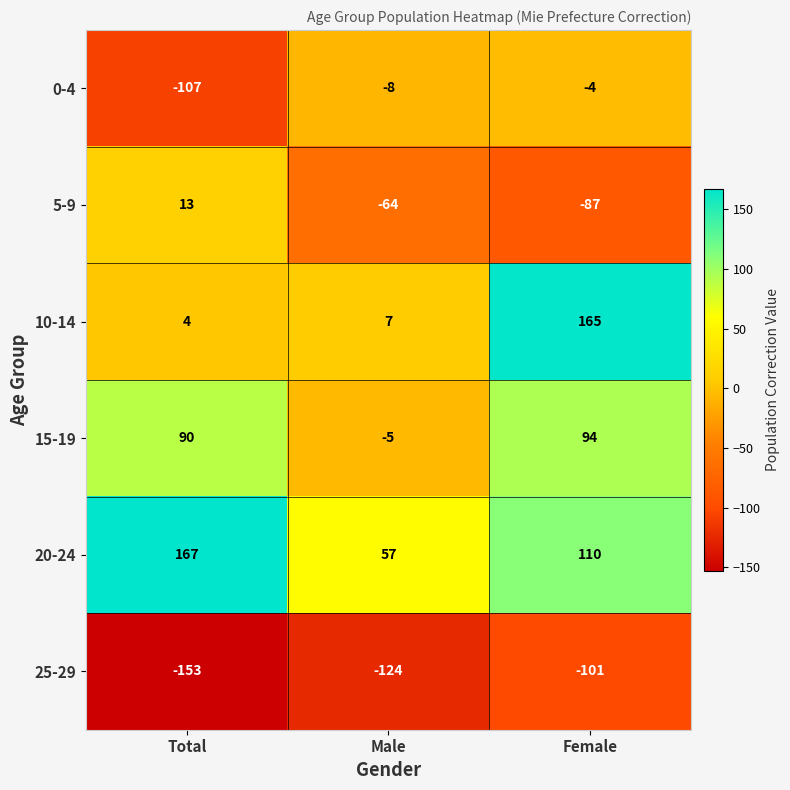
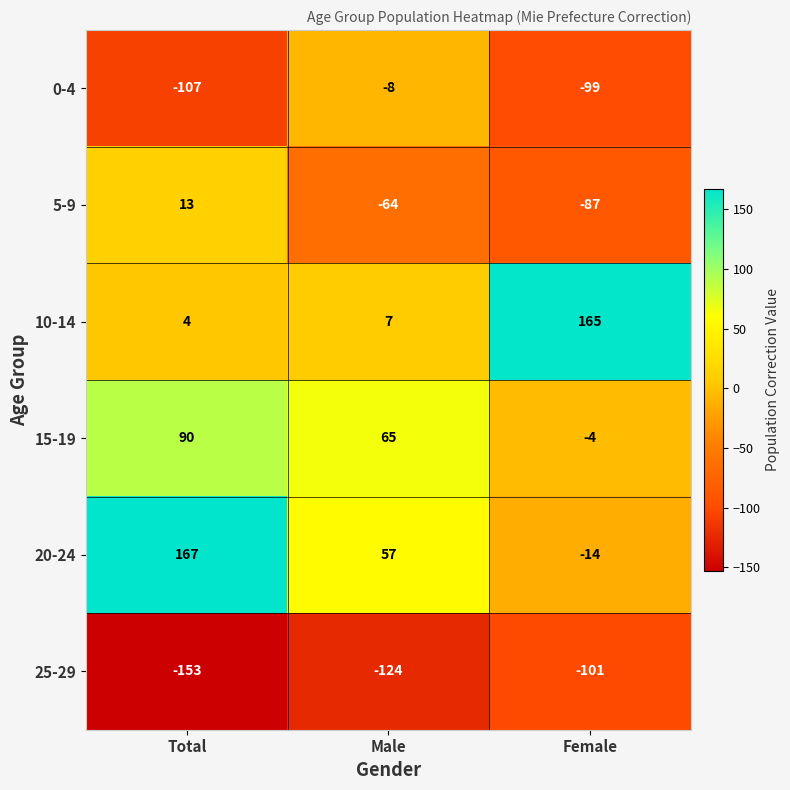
  {
    "0-4": {
      "Total": -107,
      "Male": -8,
-     "Female": -4
+     "Female": -99
    },
    "5-9": {
      "Total": 13,
      "Male": -64,
      "Female": -87
    },
    "10-14": {
      "Total": 4,
      "Male": 7,
      "Female": 165
    },
    "15-19": {
      "Total": 90,
-     "Male": -5,
-     "Female": 94
+     "Male": 65,
+     "Female": -4
    },
    "20-24": {
      "Total": 167,
      "Male": 57,
-     "Female": 110
+     "Female": -14
    },
    "25-29": {
      "Total": -153,
      "Male": -124,
      "Female": -101
    }
  }
